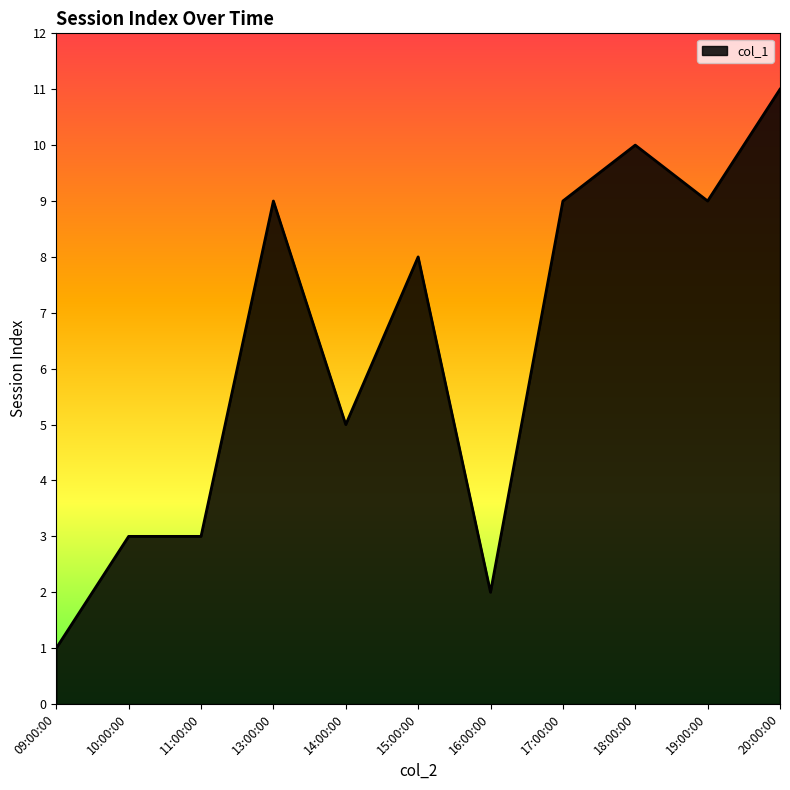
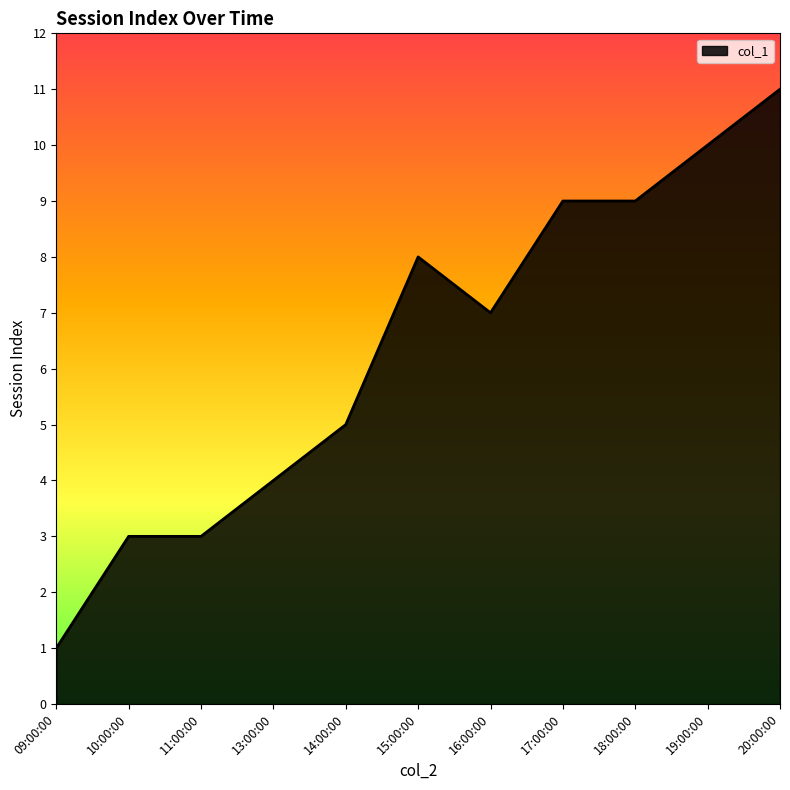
  {
    "09:00:00": 1,
    "10:00:00": 3,
    "11:00:00": 3,
-   "13:00:00": 9,
+   "13:00:00": 4,
    "14:00:00": 5,
    "15:00:00": 8,
-   "16:00:00": 2,
+   "16:00:00": 7,
    "17:00:00": 9,
-   "18:00:00": 10,
-   "19:00:00": 9,
+   "18:00:00": 9,
+   "19:00:00": 10,
    "20:00:00": 11
  }
